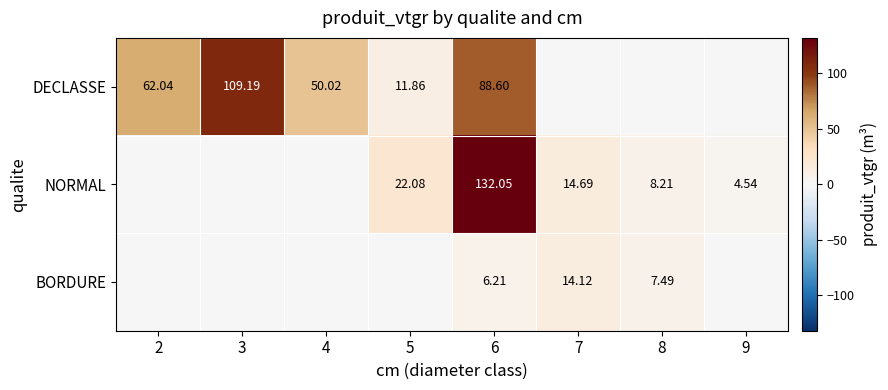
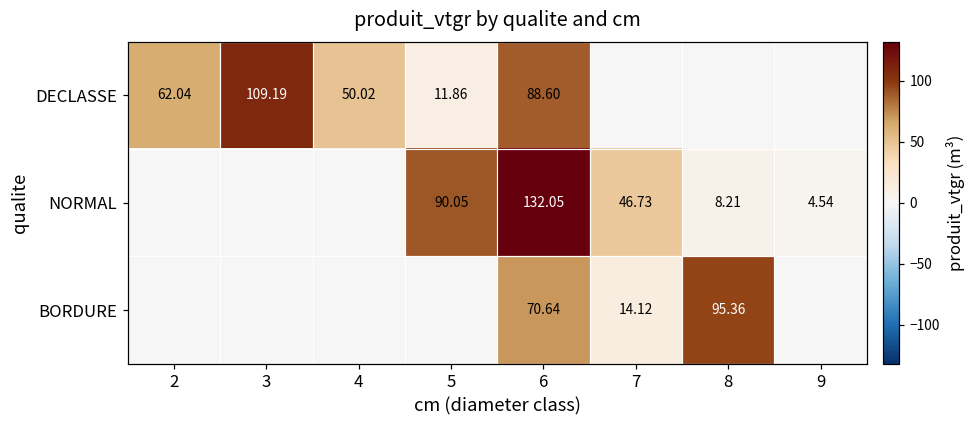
  {
    "DECLASSE": {
      "2": 62.04,
      "3": 109.19,
      "4": 50.02,
      "5": 11.86,
      "6": 88.60
    },
    "NORMAL": {
-     "5": 22.08,
+     "5": 90.05,
      "6": 132.05,
-     "7": 14.69,
+     "7": 46.73,
      "8": 8.21,
      "9": 4.54
    },
    "BORDURE": {
-     "6": 6.21,
+     "6": 70.64,
      "7": 14.12,
-     "8": 7.49
+     "8": 95.36
    }
  }
